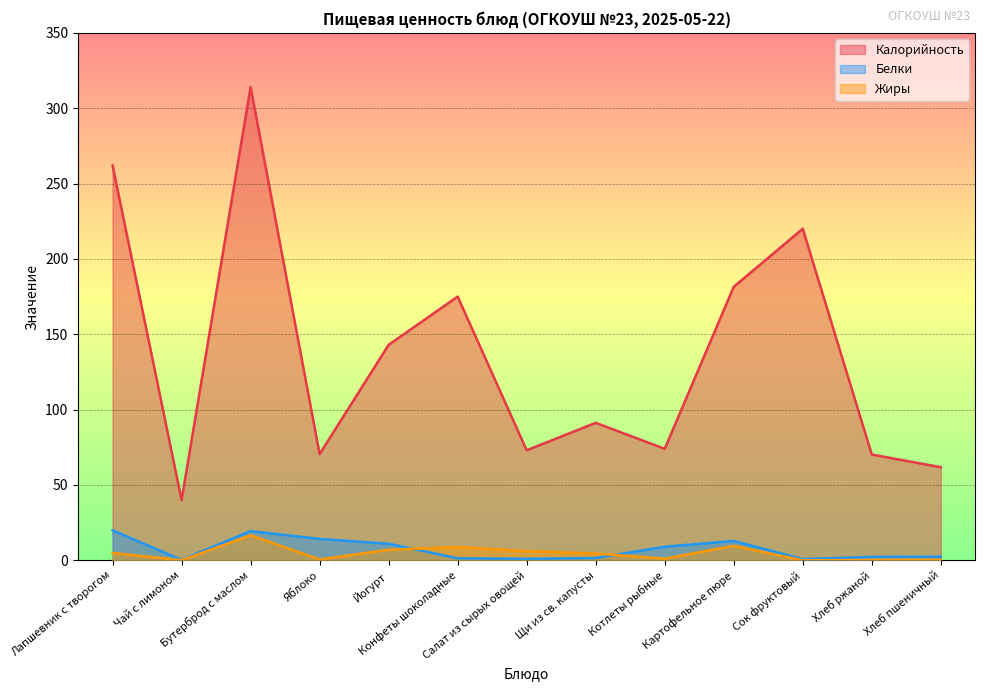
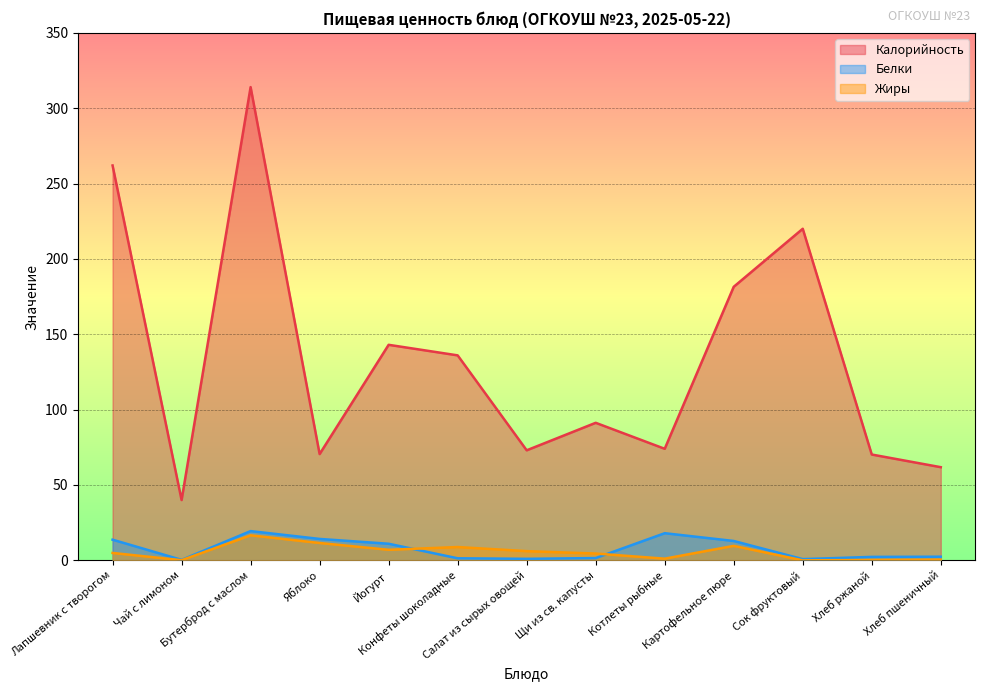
  {
    "Калорийность": {
      "Лапшевник с творогом": 262,
      "Чай с лимоном": 40,
      "Бутерброд с маслом": 314,
      "Яблоко": 71,
      "Йогурт": 143,
-     "Конфеты шоколадные": 175,
+     "Конфеты шоколадные": 136,
      "Салат из сырых овощей": 73,
      "Щи из св. капусты": 91,
      "Котлеты рыбные": 74,
      "Картофельное пюре": 182,
      "Сок фруктовый": 220,
      "Хлеб ржаной": 70,
      "Хлеб пшеничный": 62
    },
    "Белки": {
-     "Лапшевник с творогом": 20,
+     "Лапшевник с творогом": 14,
      "Бутерброд с маслом": 19,
      "Яблоко": 14,
      "Йогурт": 11,
      "Конфеты шоколадные": 1,
      "Салат из сырых овощей": 1,
      "Щи из св. капусты": 2,
-     "Котлеты рыбные": 9,
+     "Котлеты рыбные": 18,
      "Картофельное пюре": 13,
      "Хлеб ржаной": 2,
      "Хлеб пшеничный": 2
    },
    "Жиры": {
      "Лапшевник с творогом": 5,
      "Бутерброд с маслом": 17,
-     "Яблоко": 1,
+     "Яблоко": 12,
      "Йогурт": 7,
      "Конфеты шоколадные": 9,
      "Салат из сырых овощей": 6,
      "Щи из св. капусты": 5,
      "Котлеты рыбные": 1,
      "Картофельное пюре": 10,
      "Хлеб ржаной": 0,
      "Хлеб пшеничный": 0
    }
  }
